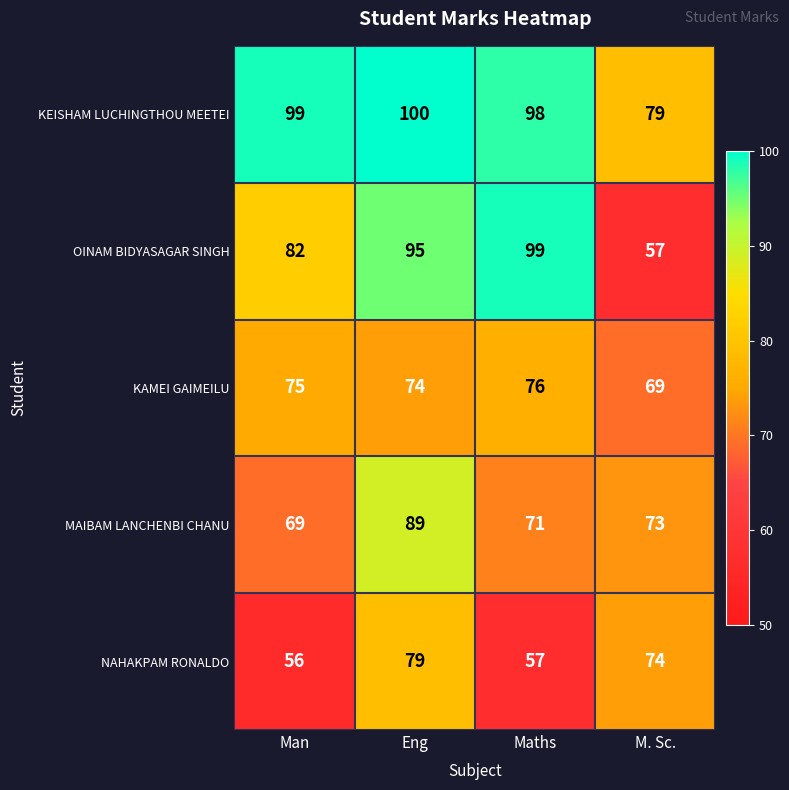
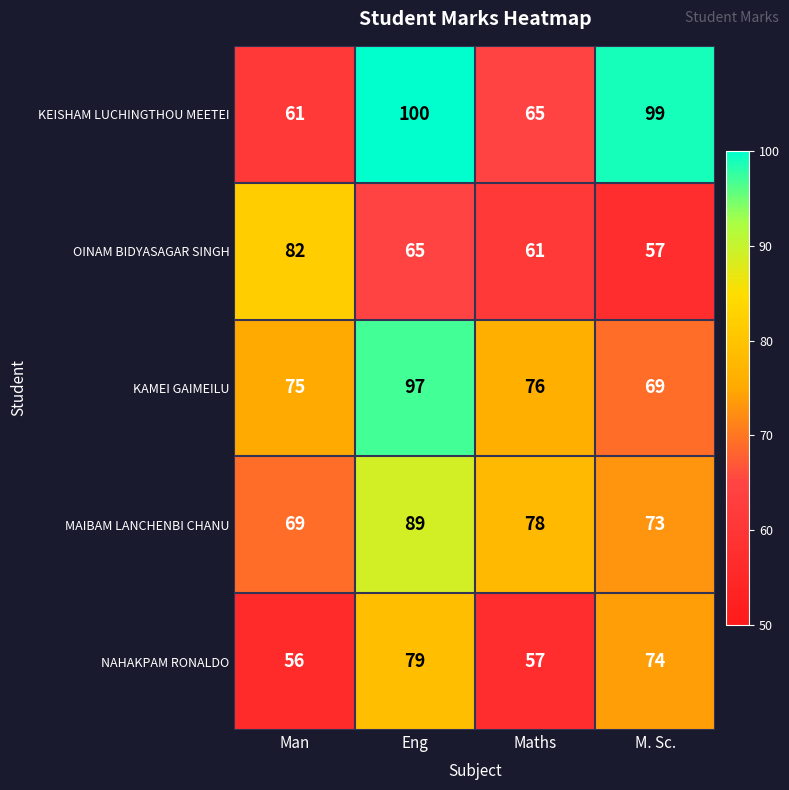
  {
    "KEISHAM LUCHINGTHOU MEETEI": {
-     "Man": 99,
+     "Man": 61,
      "Eng": 100,
-     "Maths": 98,
-     "M. Sc.": 79
+     "Maths": 65,
+     "M. Sc.": 99
    },
    "OINAM BIDYASAGAR SINGH": {
      "Man": 82,
-     "Eng": 95,
-     "Maths": 99,
+     "Eng": 65,
+     "Maths": 61,
      "M. Sc.": 57
    },
    "KAMEI GAIMEILU": {
      "Man": 75,
-     "Eng": 74,
+     "Eng": 97,
      "Maths": 76,
      "M. Sc.": 69
    },
    "MAIBAM LANCHENBI CHANU": {
      "Man": 69,
      "Eng": 89,
-     "Maths": 71,
+     "Maths": 78,
      "M. Sc.": 73
    },
    "NAHAKPAM RONALDO": {
      "Man": 56,
      "Eng": 79,
      "Maths": 57,
      "M. Sc.": 74
    }
  }
